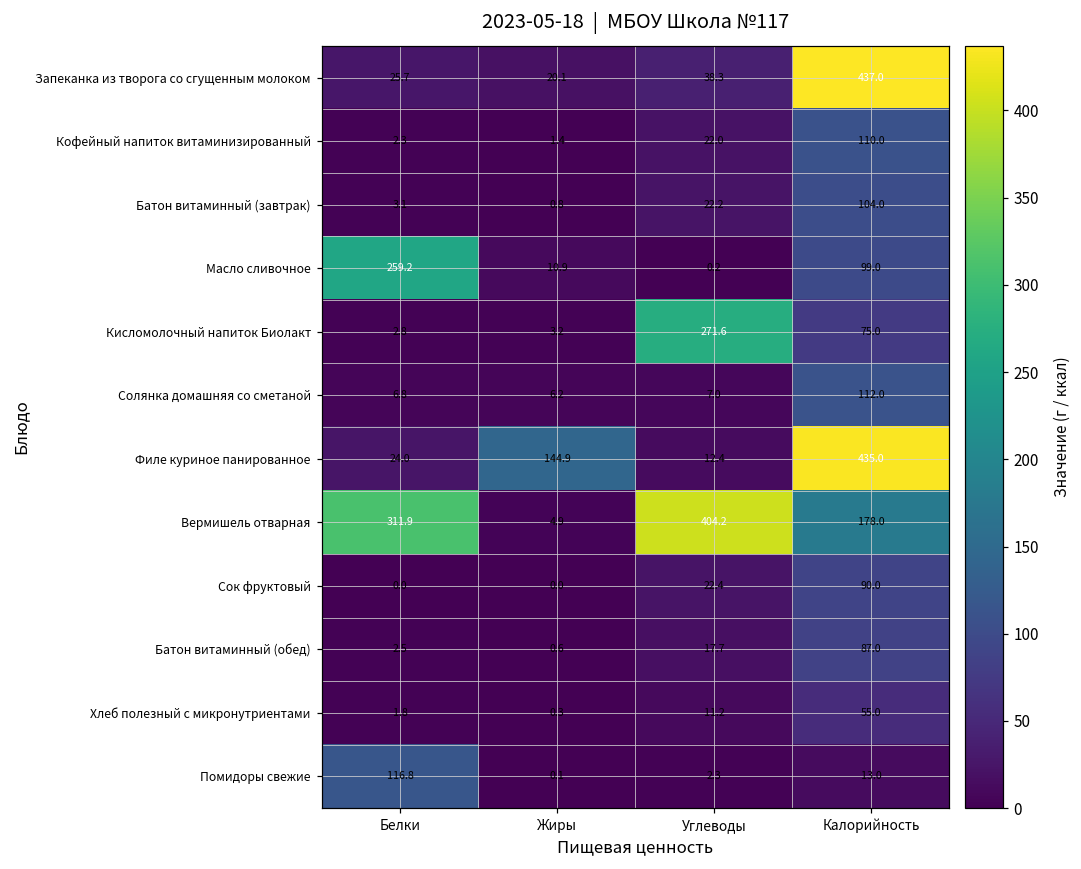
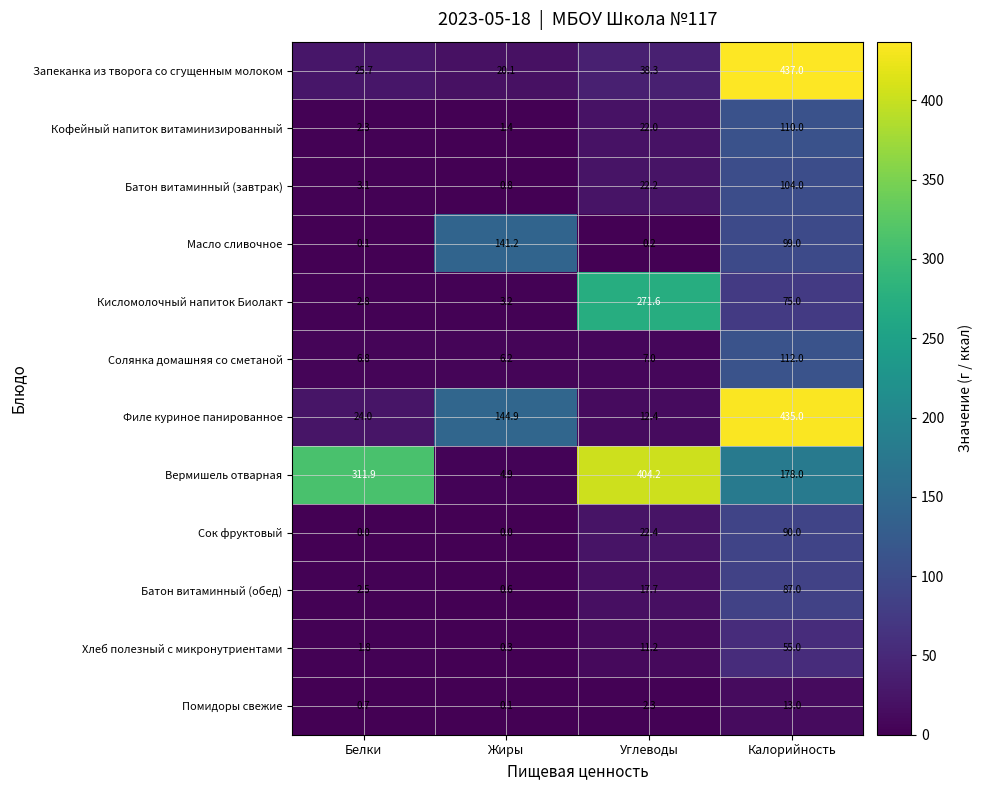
  {
    "Запеканка из творога со сгущенным молоком": {
      "Белки": 25.7,
      "Жиры": 20.1,
      "Углеводы": 38.3,
      "Калорийность": 437.0
    },
    "Кофейный напиток витаминизированный": {
      "Белки": 2.3,
      "Жиры": 1.4,
      "Углеводы": 22.0,
      "Калорийность": 110.0
    },
    "Батон витаминный (завтрак)": {
      "Белки": 3.1,
      "Жиры": 0.8,
      "Углеводы": 22.2,
      "Калорийность": 104.0
    },
    "Масло сливочное": {
-     "Белки": 259.2,
-     "Жиры": 10.9,
+     "Белки": 0.1,
+     "Жиры": 141.2,
      "Углеводы": 0.2,
      "Калорийность": 99.0
    },
    "Кисломолочный напиток Биолакт": {
      "Белки": 2.8,
      "Жиры": 3.2,
      "Углеводы": 271.6,
      "Калорийность": 75.0
    },
    "Солянка домашняя со сметаной": {
      "Белки": 6.8,
      "Жиры": 6.2,
      "Углеводы": 7.0,
      "Калорийность": 112.0
    },
    "Филе куриное панированное": {
      "Белки": 24.0,
      "Жиры": 144.9,
      "Углеводы": 12.4,
      "Калорийность": 435.0
    },
    "Вермишель отварная": {
      "Белки": 311.9,
      "Жиры": 4.9,
      "Углеводы": 404.2,
      "Калорийность": 178.0
    },
    "Сок фруктовый": {
      "Белки": 0.0,
      "Жиры": 0.0,
      "Углеводы": 22.4,
      "Калорийность": 90.0
    },
    "Батон витаминный (обед)": {
      "Белки": 2.5,
      "Жиры": 0.6,
      "Углеводы": 17.7,
      "Калорийность": 87.0
    },
    "Хлеб полезный с микронутриентами": {
      "Белки": 1.8,
      "Жиры": 0.3,
      "Углеводы": 11.2,
      "Калорийность": 55.0
    },
    "Помидоры свежие": {
-     "Белки": 116.8,
+     "Белки": 0.7,
      "Жиры": 0.1,
      "Углеводы": 2.3,
      "Калорийность": 13.0
    }
  }
